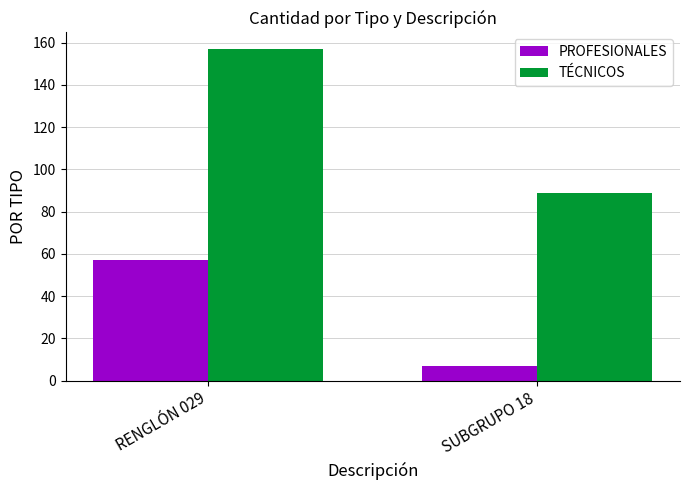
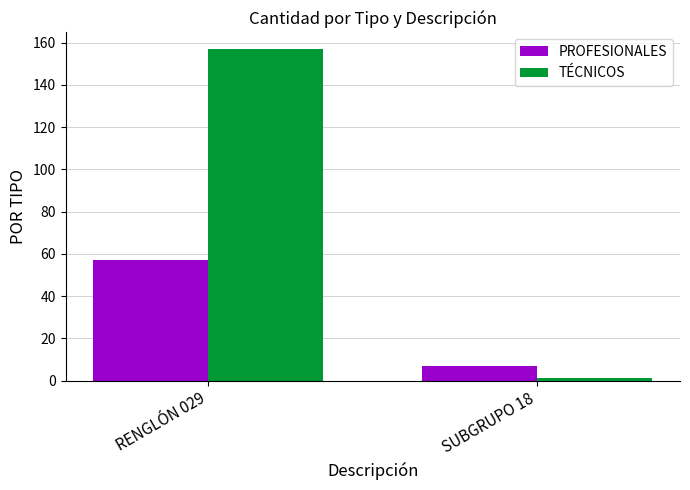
  {
    "PROFESIONALES": {
      "RENGLÓN 029": 57,
      "SUBGRUPO 18": 7
    },
    "TÉCNICOS": {
      "RENGLÓN 029": 157,
-     "SUBGRUPO 18": 89
+     "SUBGRUPO 18": 1
    }
  }
